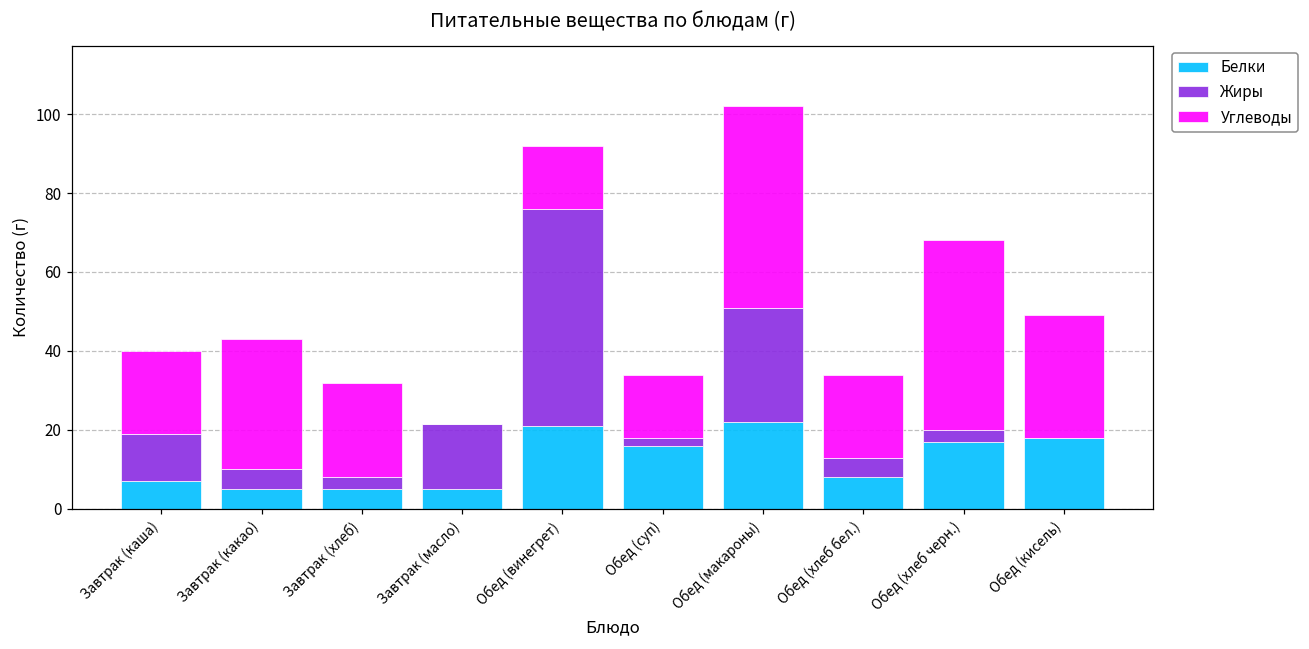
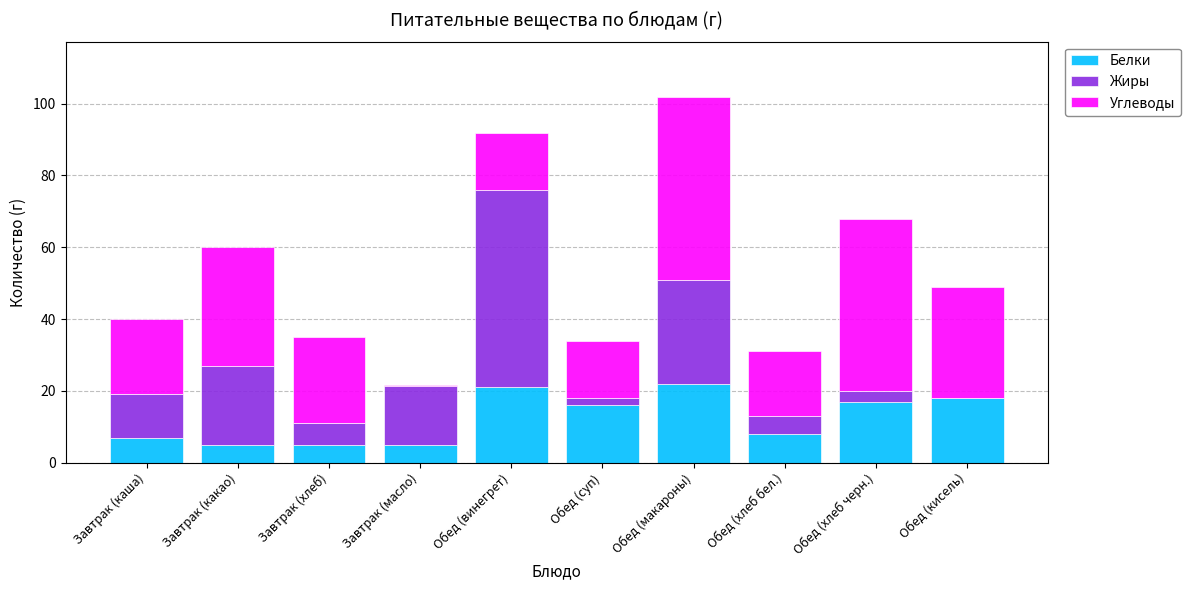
  {
    "Белки": {
      "Завтрак (каша)": 7,
      "Завтрак (какао)": 5,
      "Завтрак (хлеб)": 5,
      "Завтрак (масло)": 5,
      "Обед (винегрет)": 21,
      "Обед (суп)": 16,
      "Обед (макароны)": 22,
      "Обед (хлеб бел.)": 8,
      "Обед (хлеб черн.)": 17,
      "Обед (кисель)": 18
    },
    "Жиры": {
      "Завтрак (каша)": 12,
-     "Завтрак (какао)": 5,
-     "Завтрак (хлеб)": 3,
+     "Завтрак (какао)": 22,
+     "Завтрак (хлеб)": 6,
      "Завтрак (масло)": 16,
      "Обед (винегрет)": 55,
      "Обед (суп)": 2,
      "Обед (макароны)": 29,
      "Обед (хлеб бел.)": 5,
      "Обед (хлеб черн.)": 3,
      "Обед (кисель)": 0
    },
    "Углеводы": {
      "Завтрак (каша)": 21,
      "Завтрак (какао)": 33,
      "Завтрак (хлеб)": 24,
      "Обед (винегрет)": 16,
      "Обед (суп)": 16,
      "Обед (макароны)": 51,
-     "Обед (хлеб бел.)": 21,
+     "Обед (хлеб бел.)": 18,
      "Обед (хлеб черн.)": 48,
      "Обед (кисель)": 31
    }
  }
